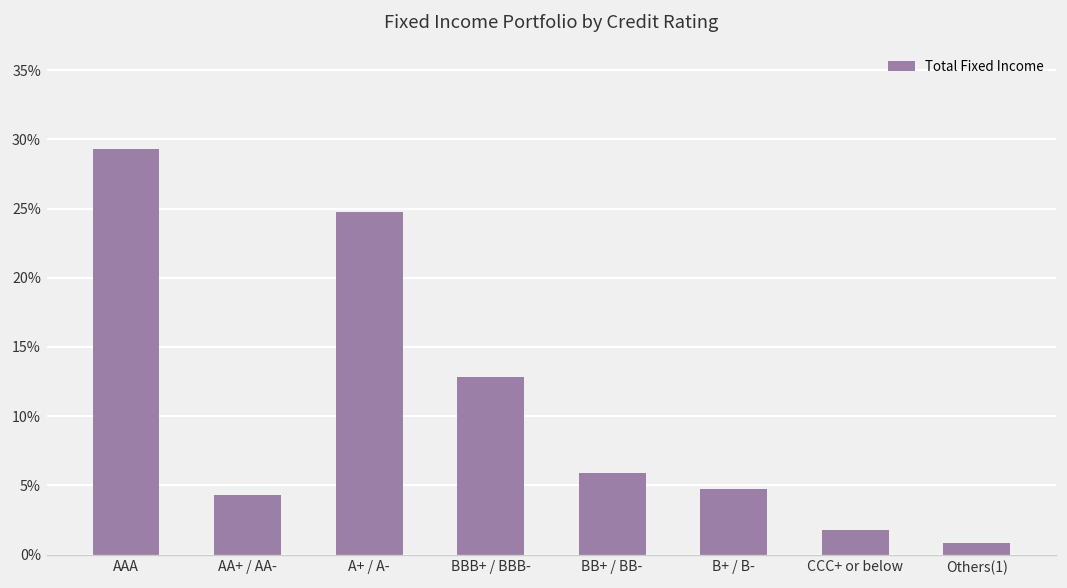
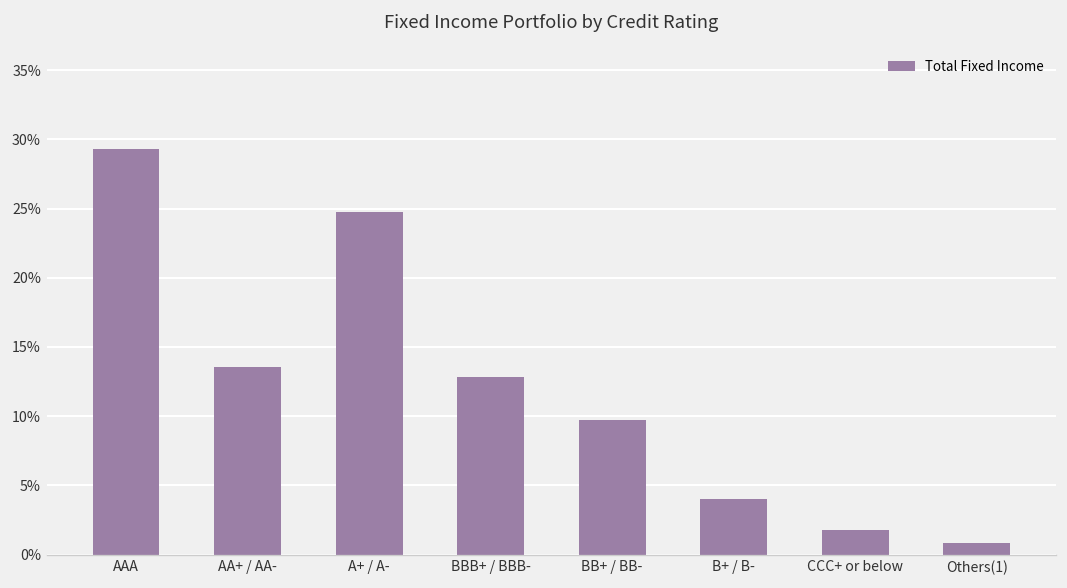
  {
    "AAA": "29.3%",
-   "AA+ / AA-": "4.3%",
+   "AA+ / AA-": "13.5%",
    "A+ / A-": "24.7%",
    "BBB+ / BBB-": "12.8%",
-   "BB+ / BB-": "5.9%",
-   "B+ / B-": "4.7%",
+   "BB+ / BB-": "9.7%",
+   "B+ / B-": "4.0%",
    "CCC+ or below": "1.8%",
    "Others(1)": "0.8%"
  }
